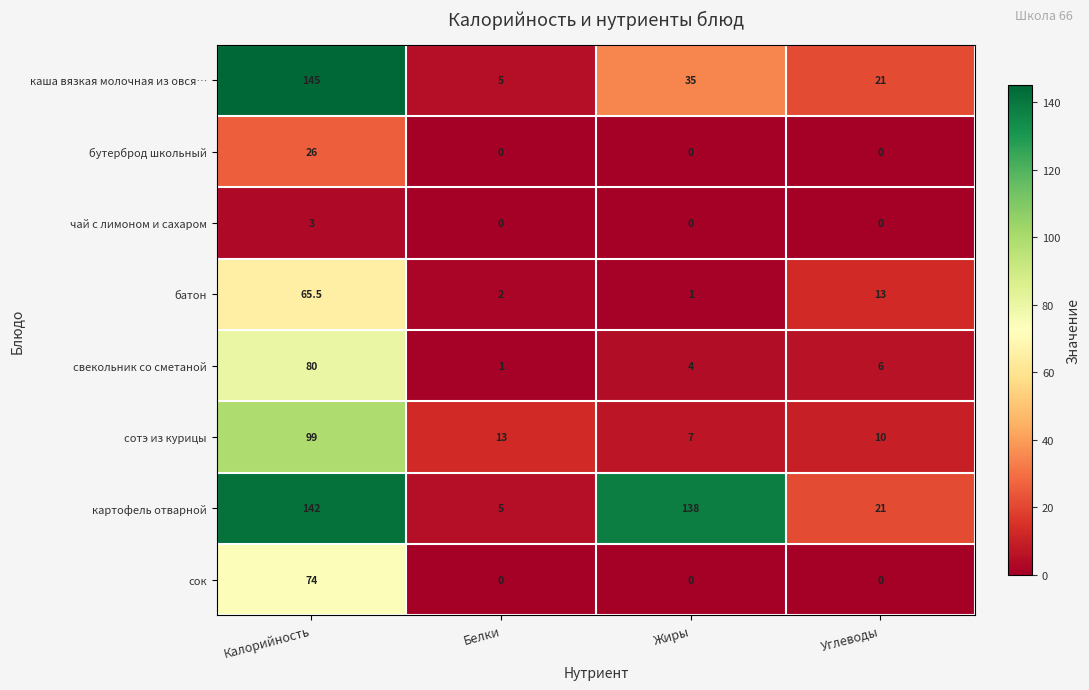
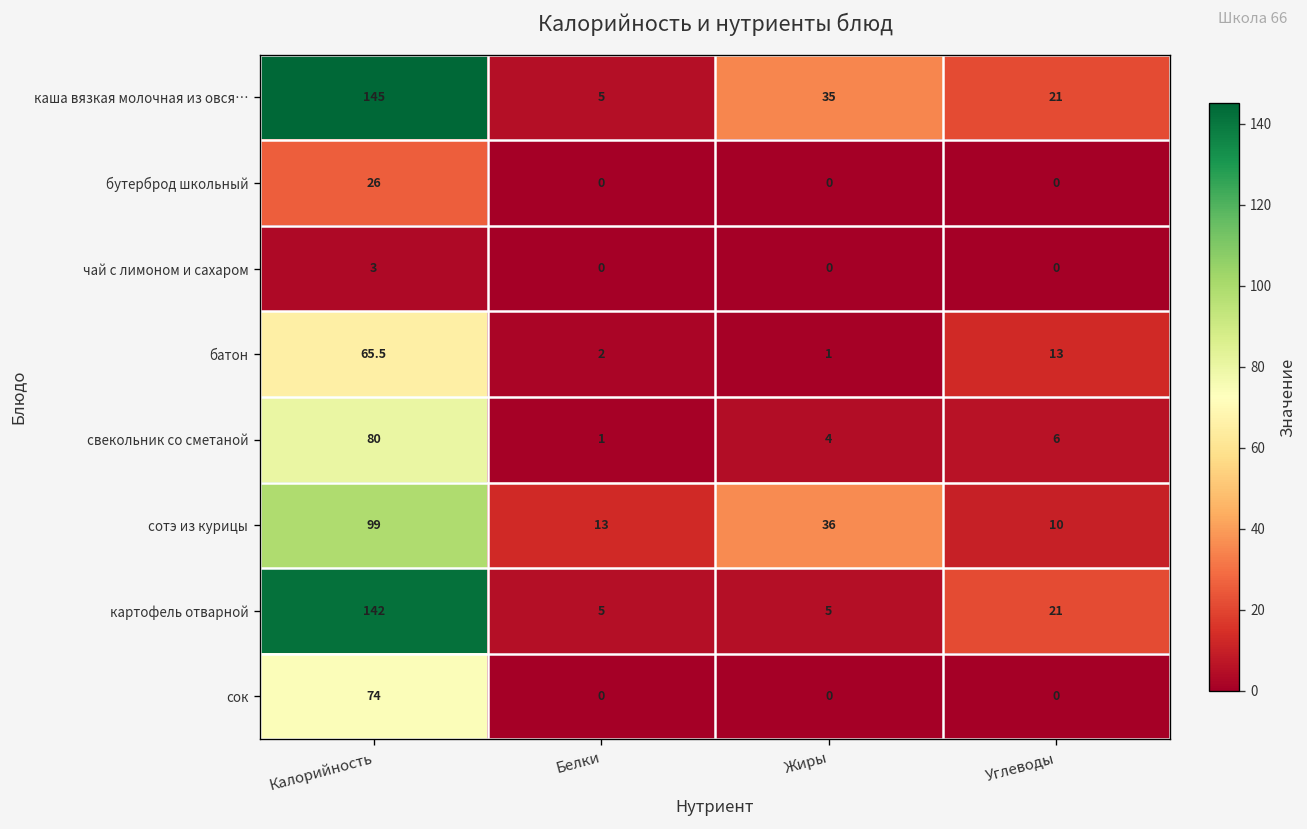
  {
    "каша вязкая молочная из овся…": {
      "Калорийность": 145,
      "Белки": 5,
      "Жиры": 35,
      "Углеводы": 21
    },
    "бутерброд школьный": {
      "Калорийность": 26,
      "Белки": 0,
      "Жиры": 0,
      "Углеводы": 0
    },
    "чай с лимоном и сахаром": {
      "Калорийность": 3,
      "Белки": 0,
      "Жиры": 0,
      "Углеводы": 0
    },
    "батон": {
      "Калорийность": 65.5,
      "Белки": 2,
      "Жиры": 1,
      "Углеводы": 13
    },
    "свекольник со сметаной": {
      "Калорийность": 80,
      "Белки": 1,
      "Жиры": 4,
      "Углеводы": 6
    },
    "сотэ из курицы": {
      "Калорийность": 99,
      "Белки": 13,
-     "Жиры": 7,
+     "Жиры": 36,
      "Углеводы": 10
    },
    "картофель отварной": {
      "Калорийность": 142,
      "Белки": 5,
-     "Жиры": 138,
+     "Жиры": 5,
      "Углеводы": 21
    },
    "сок": {
      "Калорийность": 74,
      "Белки": 0,
      "Жиры": 0,
      "Углеводы": 0
    }
  }
